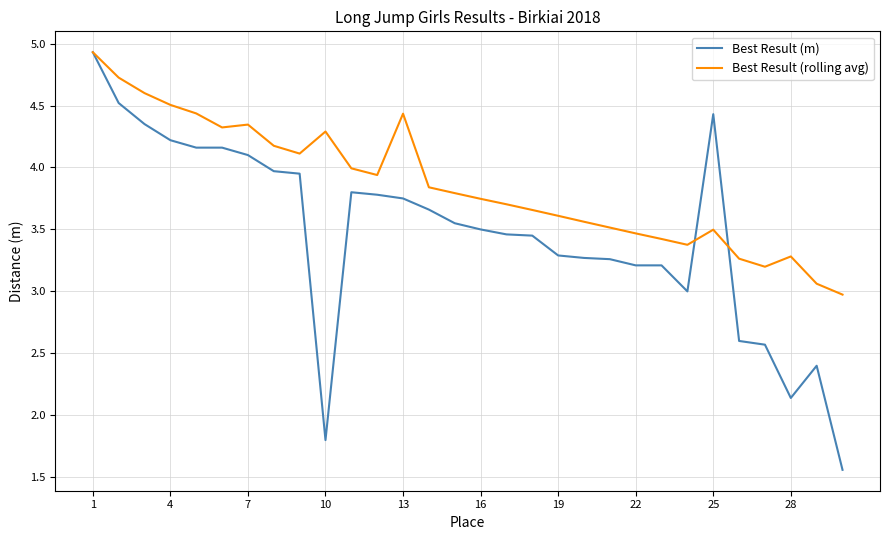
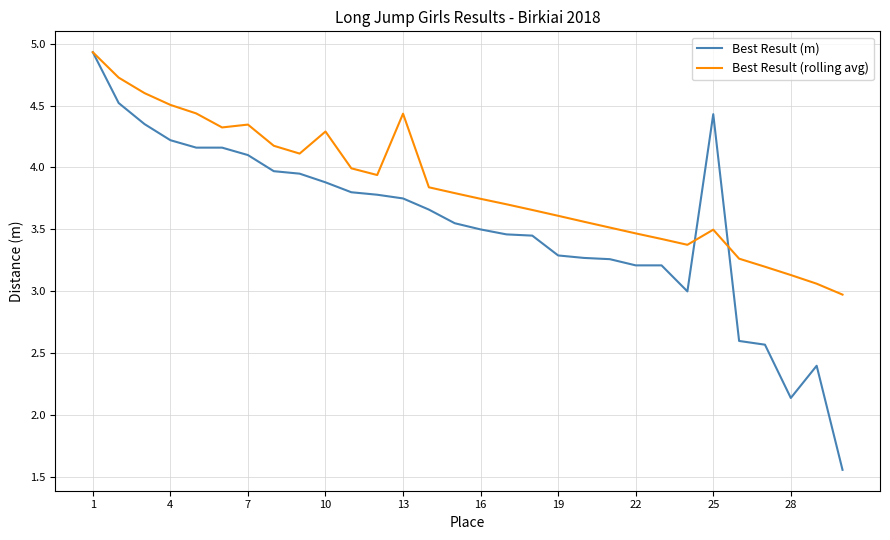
  {
    "Best Result (m)": {
      "4": 4.22,
      "7": 4.10,
-     "10": 1.80,
+     "10": 3.88,
      "13": 3.75,
      "16": 3.50,
      "19": 3.29,
      "22": 3.21,
      "25": 4.43,
      "28": 2.14
    },
    "Best Result (rolling avg)": {
      "4": 4.51,
      "7": 4.35,
      "10": 4.29,
      "13": 4.43,
      "16": 3.75,
      "19": 3.61,
      "22": 3.47,
      "25": 3.50,
-     "28": 3.28
+     "28": 3.13
    }
  }
